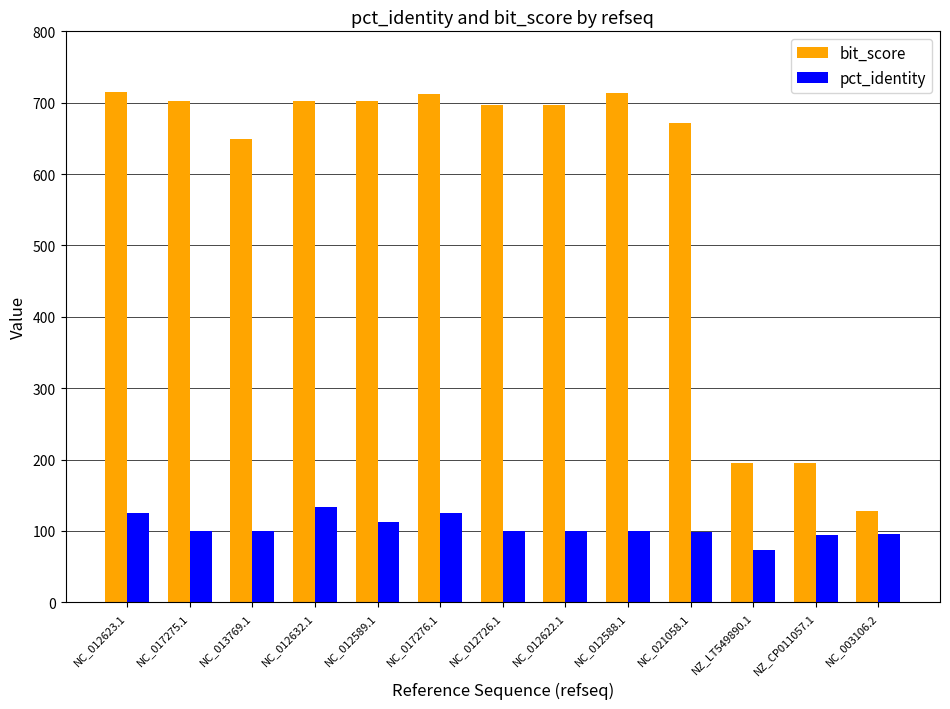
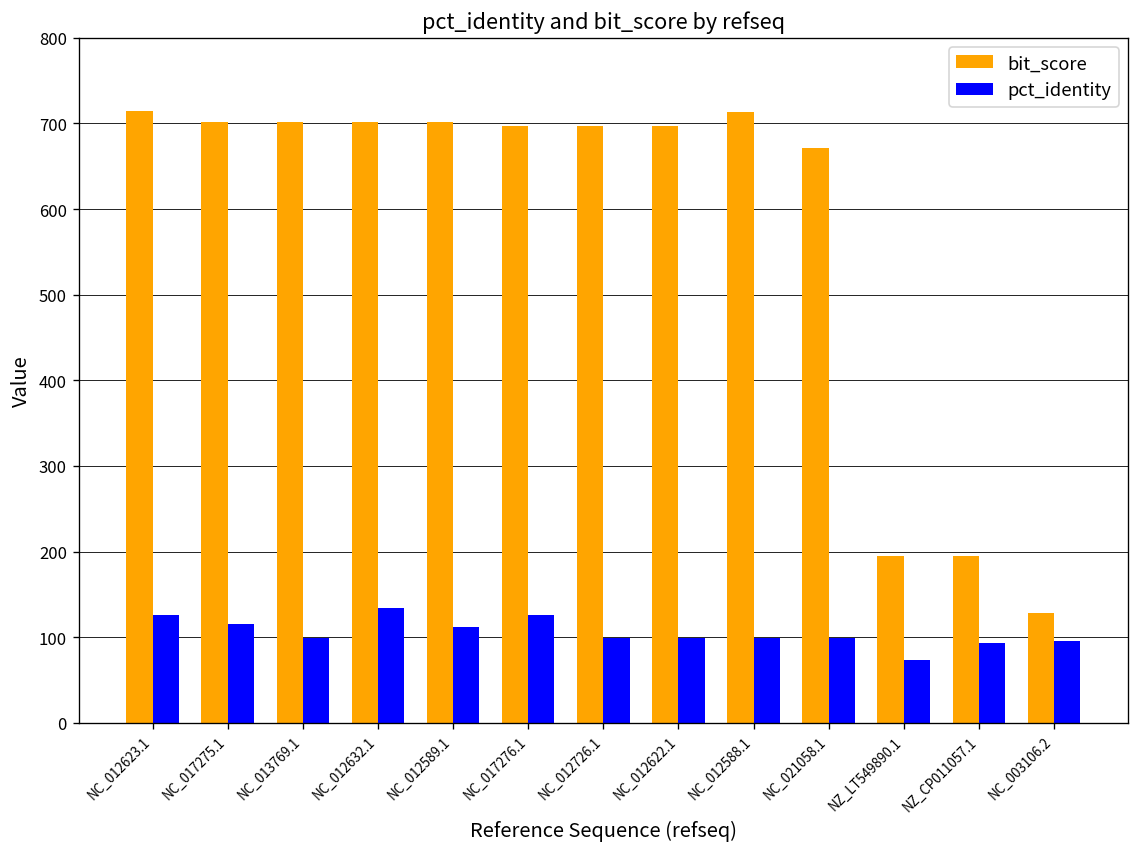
  {
    "bit_score": {
      "NC_012623.1": 720,
      "NC_017275.1": 700,
-     "NC_013769.1": 650,
+     "NC_013769.1": 700,
      "NC_012632.1": 700,
      "NC_012589.1": 700,
-     "NC_017276.1": 710,
+     "NC_017276.1": 700,
      "NC_012726.1": 700,
      "NC_012622.1": 700,
      "NC_012588.1": 710,
      "NC_021058.1": 670,
      "NZ_LT549890.1": 200,
      "NZ_CP011057.1": 200,
      "NC_003106.2": 130
    },
    "pct_identity": {
      "NC_012623.1": 130,
-     "NC_017275.1": 100,
+     "NC_017275.1": 120,
      "NC_013769.1": 100,
      "NC_012632.1": 130,
      "NC_012589.1": 110,
      "NC_017276.1": 130,
      "NC_012726.1": 100,
      "NC_012622.1": 100,
      "NC_012588.1": 100,
      "NC_021058.1": 100,
      "NZ_LT549890.1": 70,
      "NZ_CP011057.1": 90,
      "NC_003106.2": 100
    }
  }
